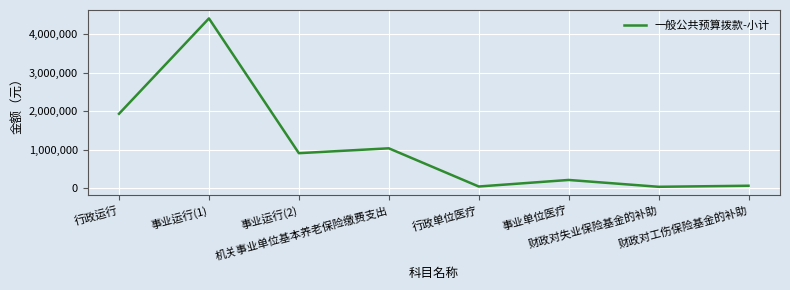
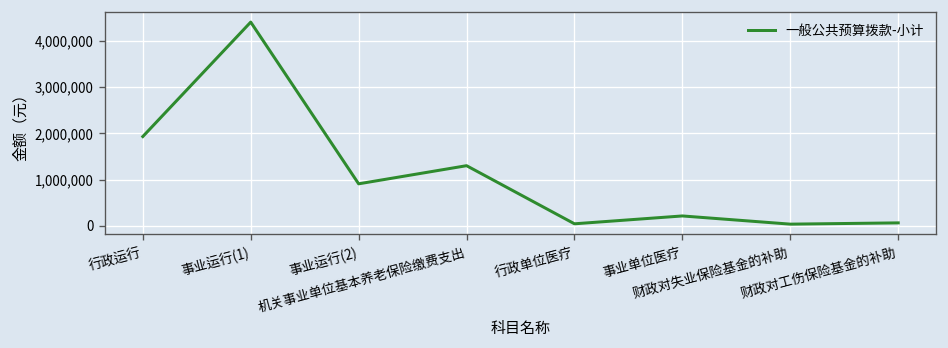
  {
    "行政运行": "1,900,000",
    "事业运行(1)": "4,400,000",
    "事业运行(2)": "900,000",
-   "机关事业单位基本养老保险缴费支出": "1,000,000",
+   "机关事业单位基本养老保险缴费支出": "1,300,000",
    "行政单位医疗": "0",
    "事业单位医疗": "200,000",
    "财政对失业保险基金的补助": "0",
    "财政对工伤保险基金的补助": "100,000"
  }
